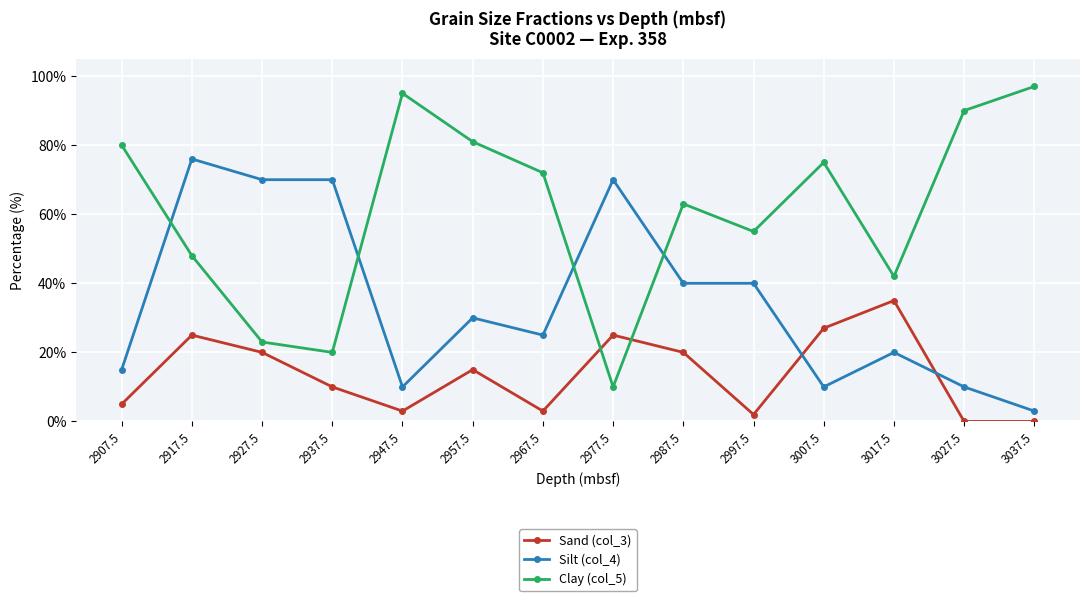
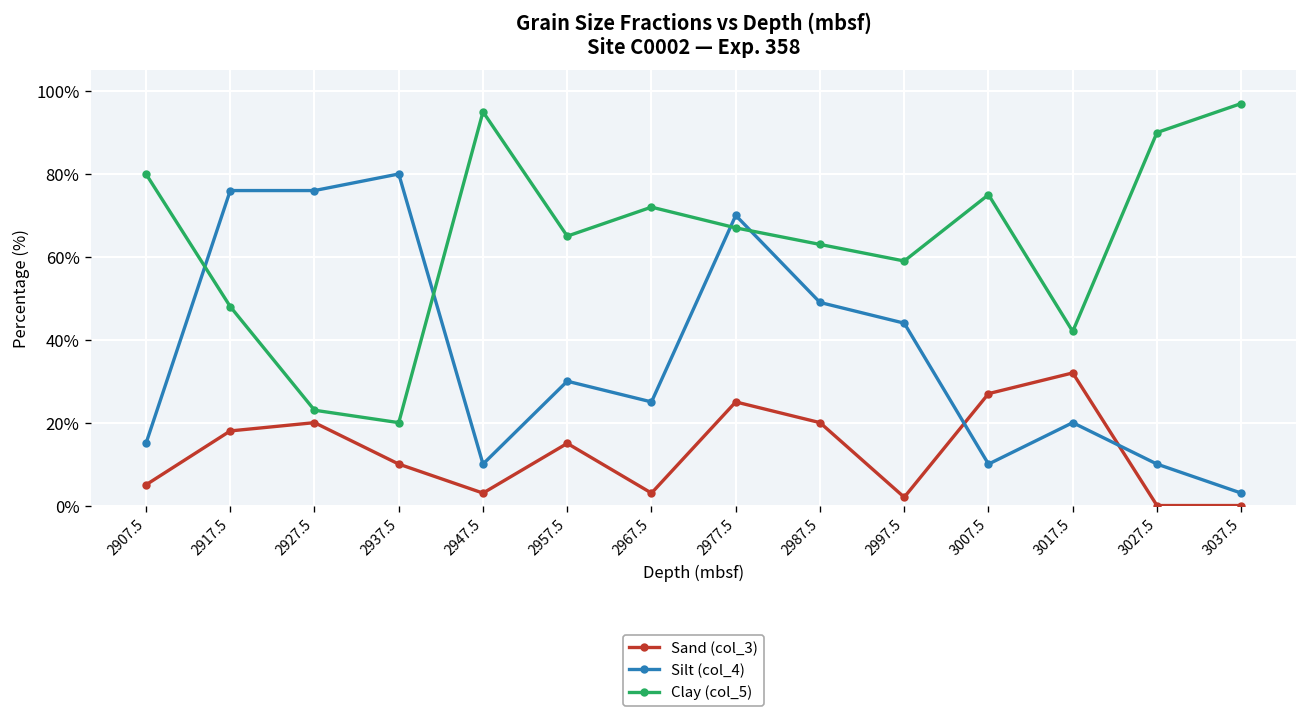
  {
    "Sand (col_3)": {
      "2907.5": "5%",
-     "2917.5": "25%",
+     "2917.5": "18%",
      "2927.5": "20%",
      "2937.5": "10%",
      "2947.5": "3%",
      "2957.5": "15%",
      "2967.5": "3%",
      "2977.5": "25%",
      "2987.5": "20%",
      "2997.5": "2%",
      "3007.5": "27%",
-     "3017.5": "35%",
+     "3017.5": "32%",
      "3027.5": "0%",
      "3037.5": "0%"
    },
    "Silt (col_4)": {
      "2907.5": "15%",
      "2917.5": "76%",
-     "2927.5": "70%",
-     "2937.5": "70%",
+     "2927.5": "76%",
+     "2937.5": "80%",
      "2947.5": "10%",
      "2957.5": "30%",
      "2967.5": "25%",
      "2977.5": "70%",
-     "2987.5": "40%",
-     "2997.5": "40%",
+     "2987.5": "49%",
+     "2997.5": "44%",
      "3007.5": "10%",
      "3017.5": "20%",
      "3027.5": "10%",
      "3037.5": "3%"
    },
    "Clay (col_5)": {
      "2907.5": "80%",
      "2917.5": "48%",
      "2927.5": "23%",
      "2937.5": "20%",
      "2947.5": "95%",
-     "2957.5": "81%",
+     "2957.5": "65%",
      "2967.5": "72%",
-     "2977.5": "10%",
+     "2977.5": "67%",
      "2987.5": "63%",
-     "2997.5": "55%",
+     "2997.5": "59%",
      "3007.5": "75%",
      "3017.5": "42%",
      "3027.5": "90%",
      "3037.5": "97%"
    }
  }
